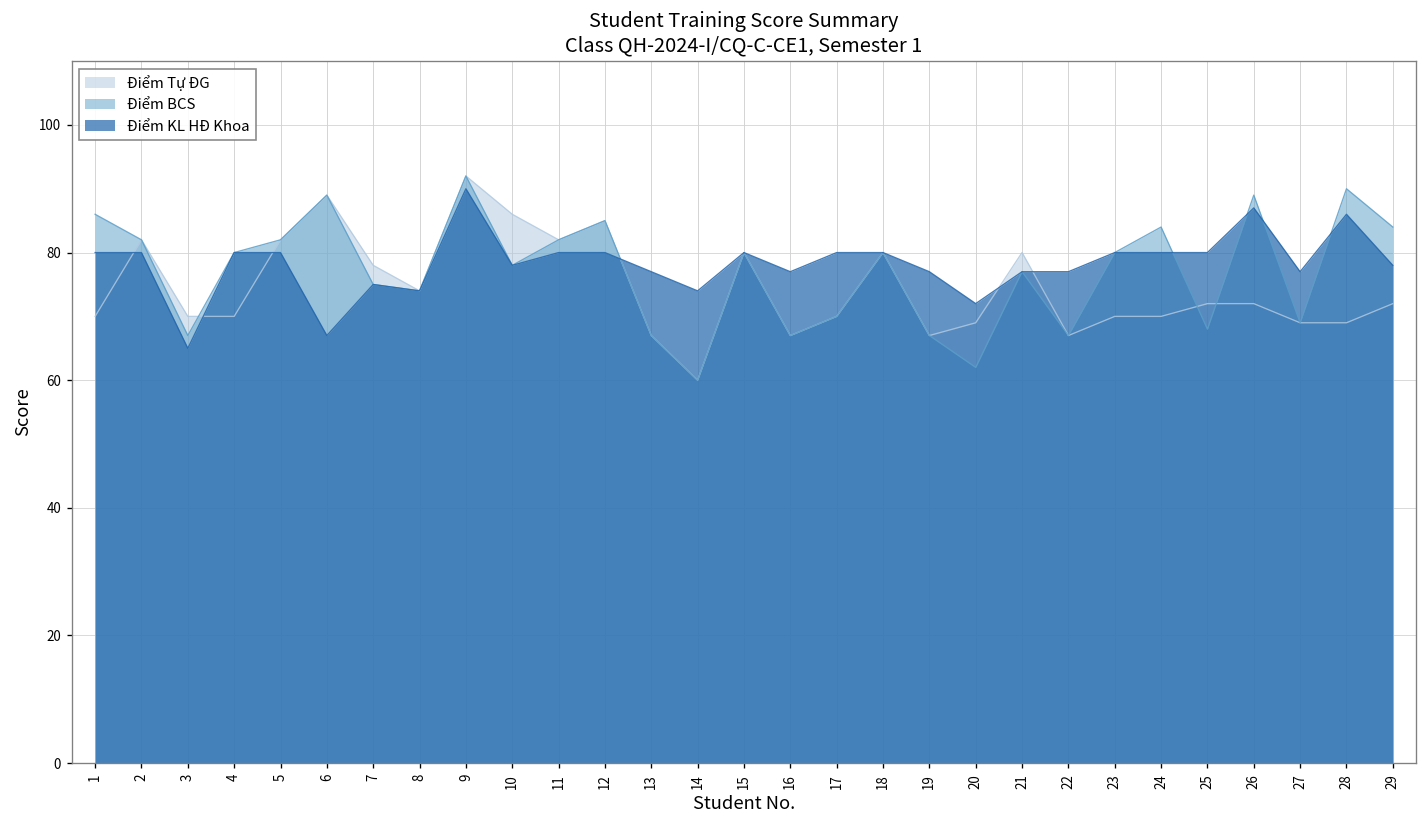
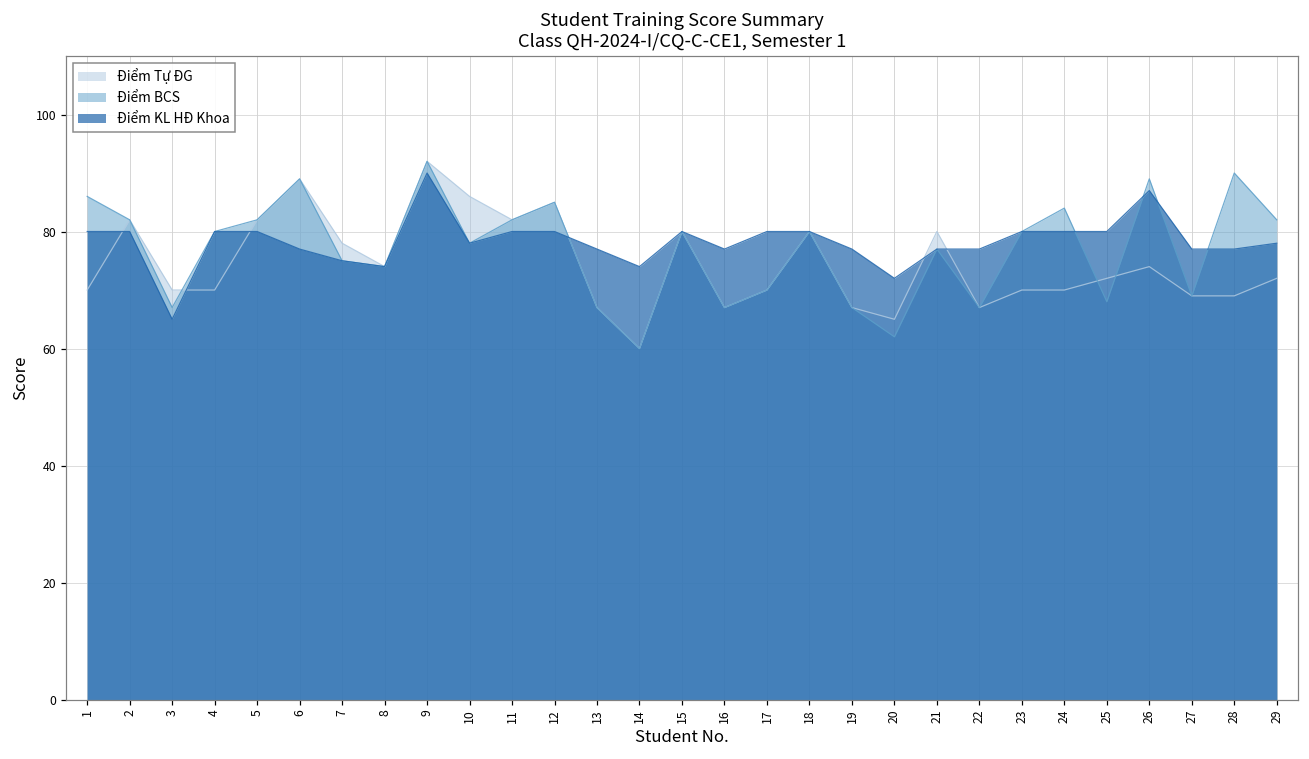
  {
    "Điểm Tự ĐG": {
      "1": 70,
      "3": 70,
      "4": 70,
      "7": 78,
      "10": 86,
-     "20": 69,
+     "20": 65,
      "21": 80,
      "23": 70,
      "24": 70,
      "25": 72,
-     "26": 72,
+     "26": 74,
      "28": 69,
      "29": 72
    },
    "Điểm BCS": {
      "1": 86,
      "3": 67,
      "20": 62,
      "24": 84,
      "25": 68,
      "26": 89,
      "28": 90,
-     "29": 84
+     "29": 82
    },
    "Điểm KL HĐ Khoa": {
      "1": 80,
      "2": 80,
      "3": 65,
      "5": 80,
-     "6": 67,
+     "6": 77,
      "9": 90,
      "11": 80,
      "12": 80,
      "13": 77,
      "14": 74,
      "16": 77,
      "17": 80,
      "19": 77,
      "20": 72,
      "22": 77,
      "24": 80,
      "25": 80,
      "26": 87,
      "27": 77,
-     "28": 86,
+     "28": 77,
      "29": 78
    }
  }
